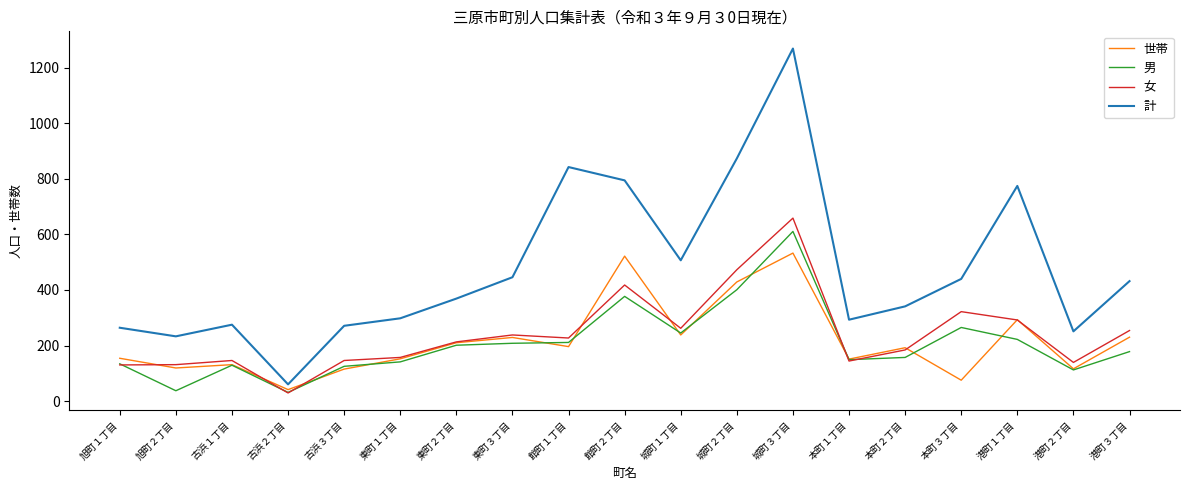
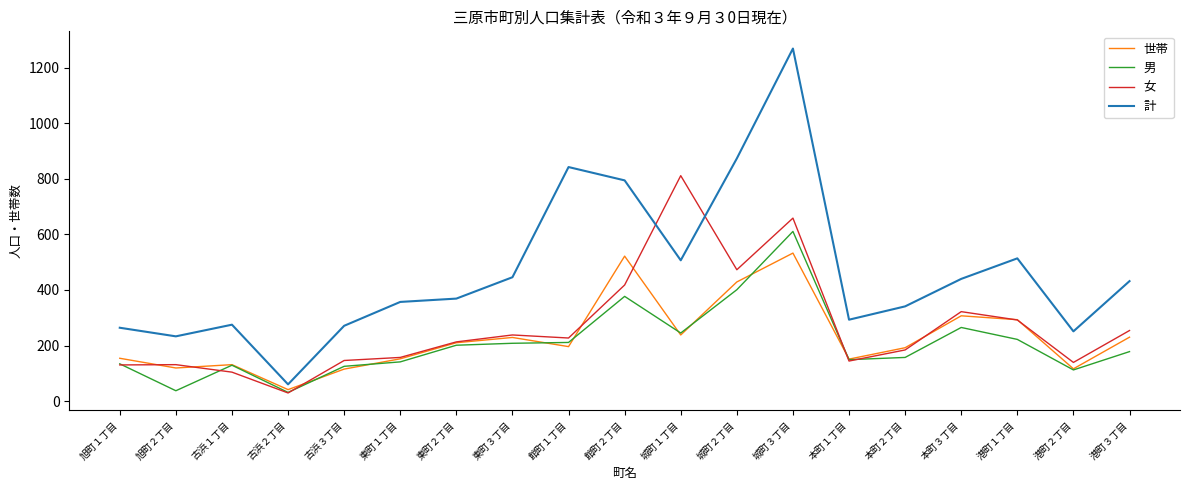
  {
    "世帯": {
      "旭町１丁目": 150,
      "旭町２丁目": 120,
      "古浜２丁目": 40,
      "古浜３丁目": 120,
      "館町１丁目": 200,
      "館町２丁目": 520,
      "城町２丁目": 430,
      "城町３丁目": 530,
-     "本町３丁目": 80,
+     "本町３丁目": 310,
      "港町３丁目": 230
    },
    "男": {
      "旭町２丁目": 40,
      "古浜３丁目": 130,
      "東町１丁目": 140,
      "東町３丁目": 210,
      "館町１丁目": 210,
      "館町２丁目": 380,
      "城町２丁目": 400,
      "城町３丁目": 610,
      "本町２丁目": 160,
      "本町３丁目": 270,
      "港町１丁目": 220,
      "港町３丁目": 180
    },
    "女": {
      "旭町２丁目": 130,
-     "古浜１丁目": 150,
+     "古浜１丁目": 100,
      "古浜３丁目": 150,
      "館町１丁目": 230,
      "館町２丁目": 420,
-     "城町１丁目": 260,
+     "城町１丁目": 810,
      "城町２丁目": 470,
      "城町３丁目": 660,
      "本町３丁目": 320,
      "港町２丁目": 140,
      "港町３丁目": 250
    },
    "計": {
      "旭町１丁目": 260,
      "旭町２丁目": 230,
      "古浜１丁目": 280,
      "古浜２丁目": 60,
      "古浜３丁目": 270,
-     "東町１丁目": 300,
+     "東町１丁目": 360,
      "東町２丁目": 370,
      "東町３丁目": 450,
      "館町１丁目": 840,
      "館町２丁目": 800,
      "城町１丁目": 510,
      "城町２丁目": 870,
      "城町３丁目": 1270,
      "本町１丁目": 290,
      "本町２丁目": 340,
      "本町３丁目": 440,
-     "港町１丁目": 780,
+     "港町１丁目": 510,
      "港町２丁目": 250,
      "港町３丁目": 430
    }
  }
